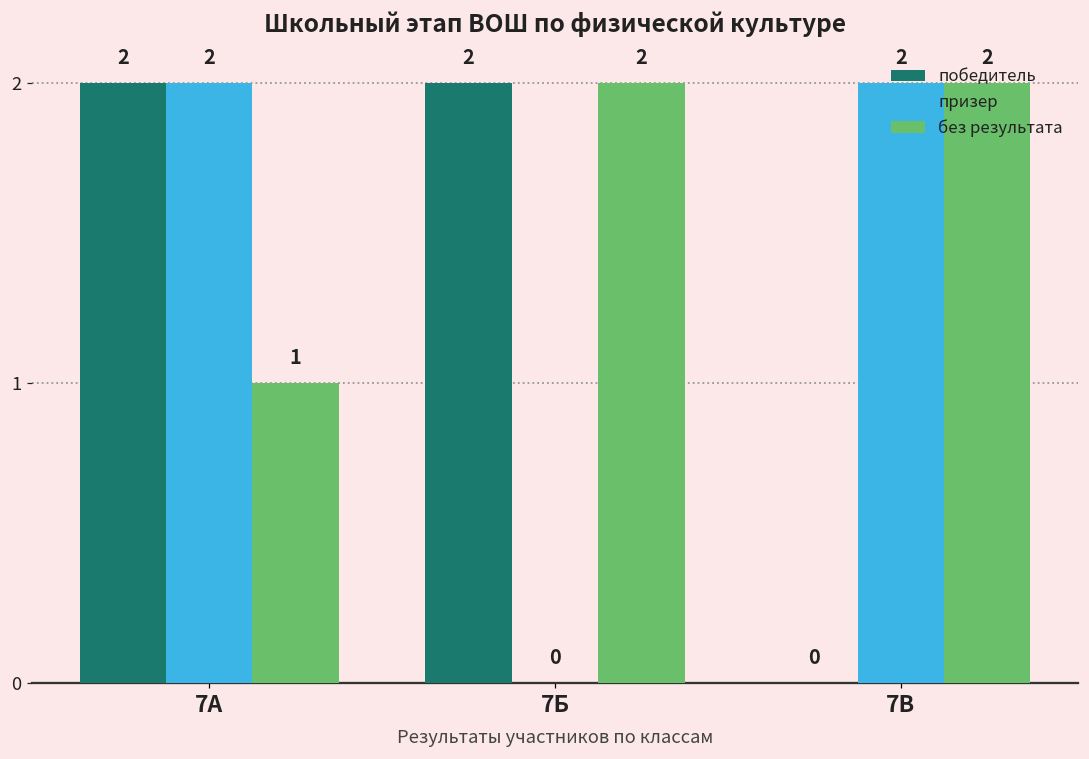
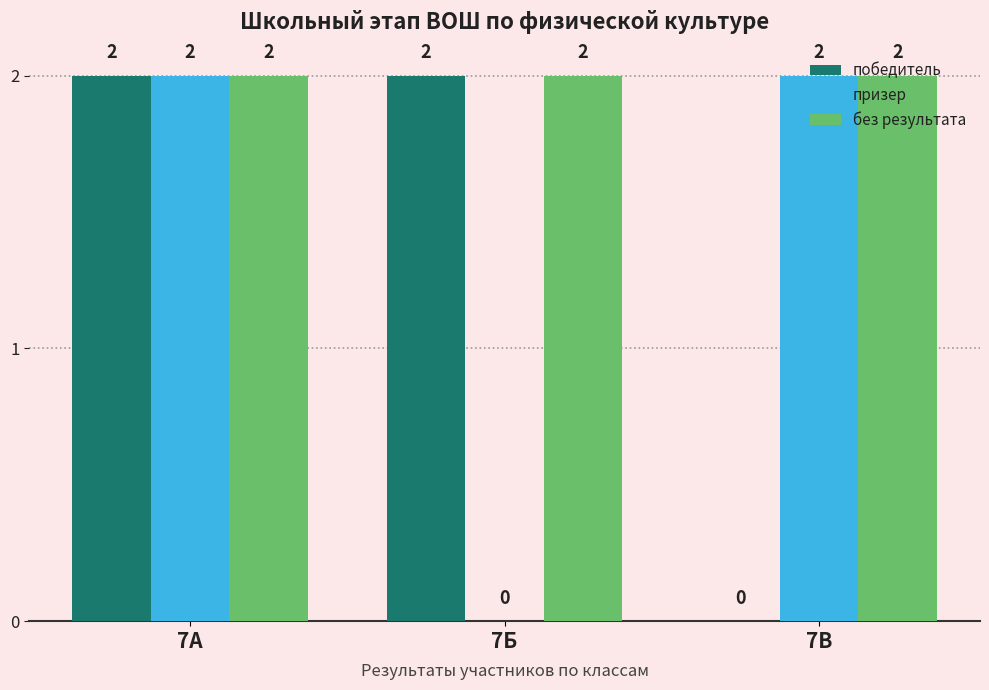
  {
    "победитель": {
      "7А": 2,
      "7Б": 2,
      "7В": 0
    },
    "призер": {
      "7А": 2,
      "7Б": 0,
      "7В": 2
    },
    "без результата": {
-     "7А": 1,
+     "7А": 2,
      "7Б": 2,
      "7В": 2
    }
  }
